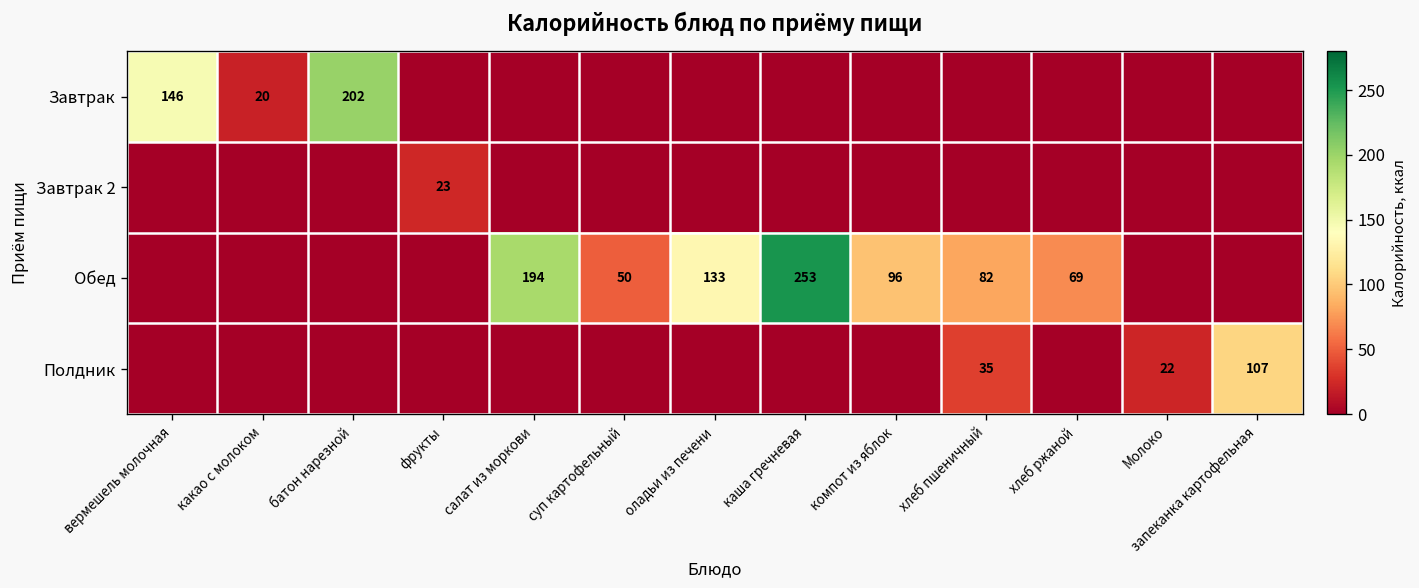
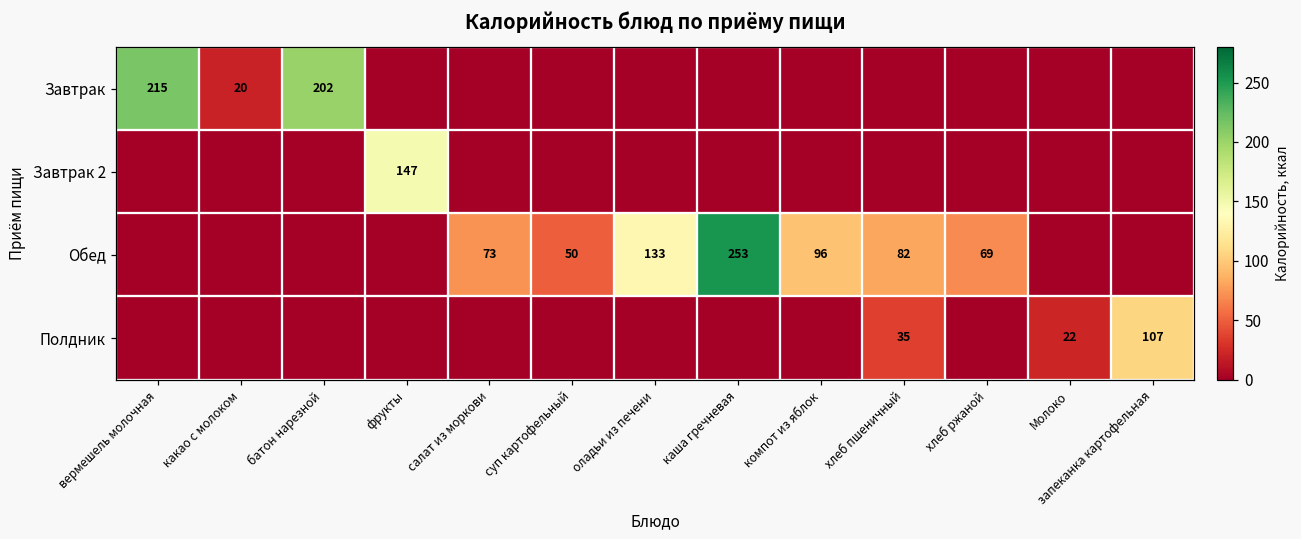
  {
    "Завтрак": {
-     "вермешель молочная": 146,
+     "вермешель молочная": 215,
      "какао с молоком": 20,
      "батон нарезной": 202
    },
    "Завтрак 2": {
-     "фрукты": 23
+     "фрукты": 147
    },
    "Обед": {
-     "салат из моркови": 194,
+     "салат из моркови": 73,
      "суп картофельный": 50,
      "оладьи из печени": 133,
      "каша гречневая": 253,
      "компот из яблок": 96,
      "хлеб пшеничный": 82,
      "хлеб ржаной": 69
    },
    "Полдник": {
      "хлеб пшеничный": 35,
      "Молоко": 22,
      "запеканка картофельная": 107
    }
  }
